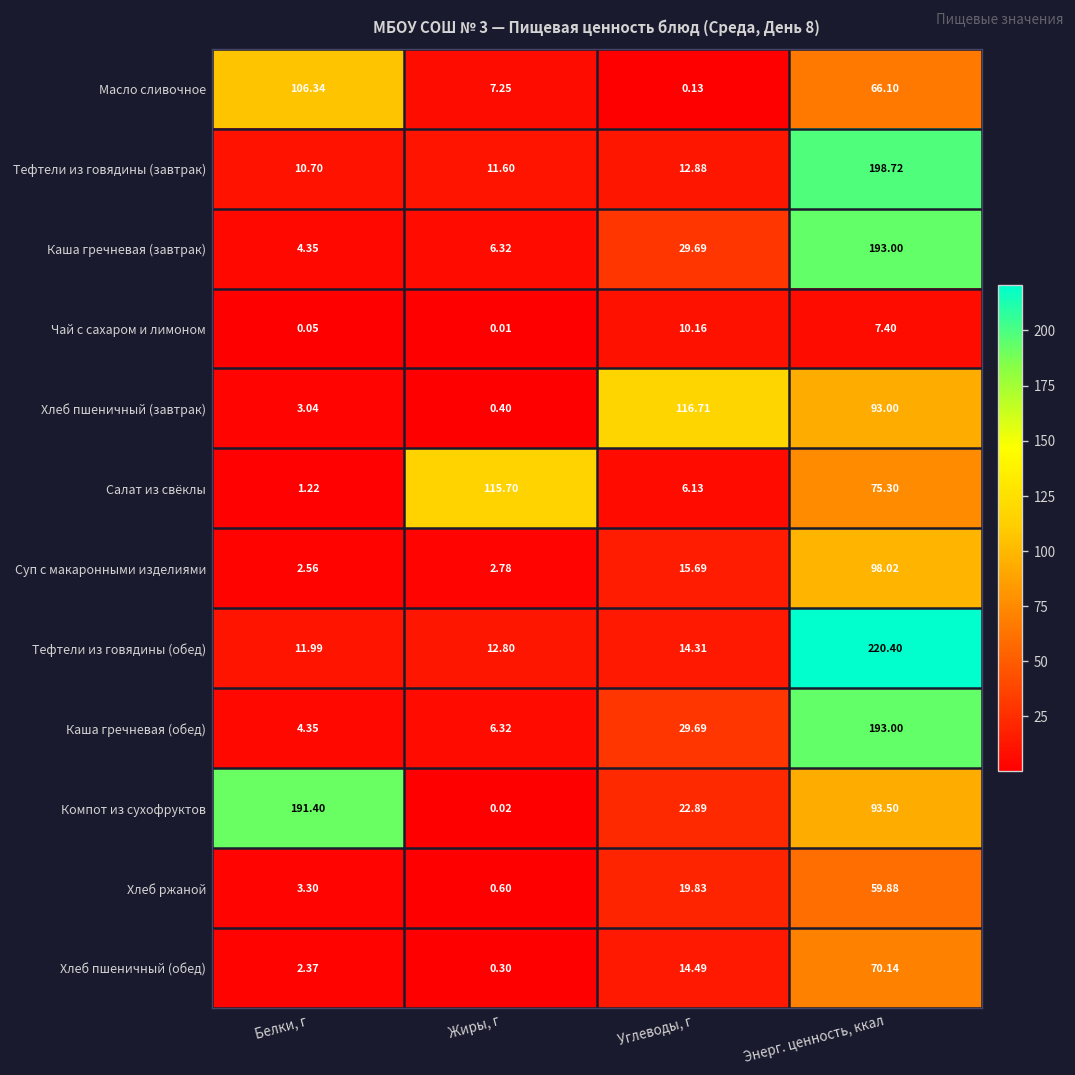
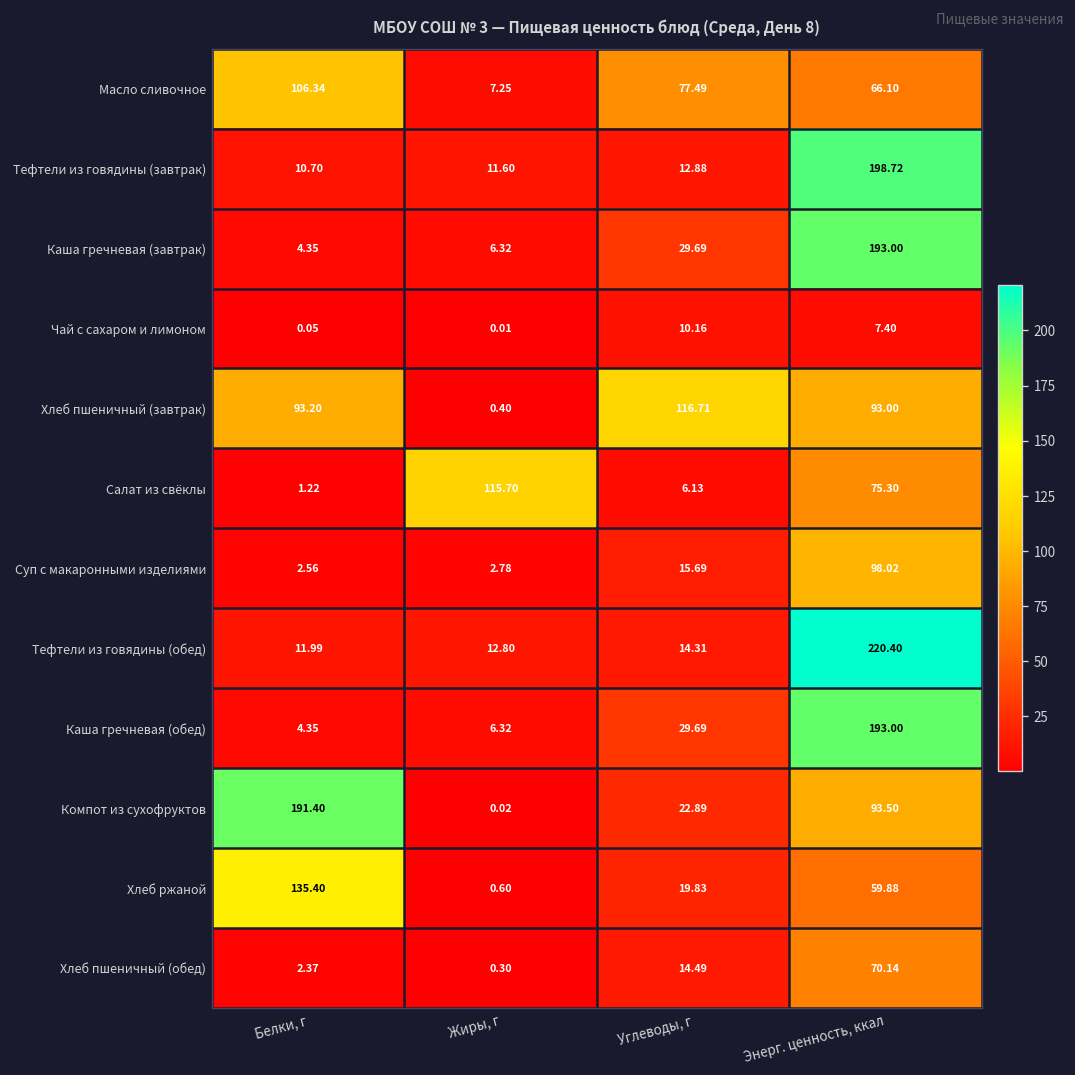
  {
    "Масло сливочное": {
      "Белки, г": 106.34,
      "Жиры, г": 7.25,
-     "Углеводы, г": 0.13,
+     "Углеводы, г": 77.49,
      "Энерг. ценность, ккал": 66.10
    },
    "Тефтели из говядины (завтрак)": {
      "Белки, г": 10.70,
      "Жиры, г": 11.60,
      "Углеводы, г": 12.88,
      "Энерг. ценность, ккал": 198.72
    },
    "Каша гречневая (завтрак)": {
      "Белки, г": 4.35,
      "Жиры, г": 6.32,
      "Углеводы, г": 29.69,
      "Энерг. ценность, ккал": 193.00
    },
    "Чай с сахаром и лимоном": {
      "Белки, г": 0.05,
      "Жиры, г": 0.01,
      "Углеводы, г": 10.16,
      "Энерг. ценность, ккал": 7.40
    },
    "Хлеб пшеничный (завтрак)": {
-     "Белки, г": 3.04,
+     "Белки, г": 93.20,
      "Жиры, г": 0.40,
      "Углеводы, г": 116.71,
      "Энерг. ценность, ккал": 93.00
    },
    "Салат из свёклы": {
      "Белки, г": 1.22,
      "Жиры, г": 115.70,
      "Углеводы, г": 6.13,
      "Энерг. ценность, ккал": 75.30
    },
    "Суп с макаронными изделиями": {
      "Белки, г": 2.56,
      "Жиры, г": 2.78,
      "Углеводы, г": 15.69,
      "Энерг. ценность, ккал": 98.02
    },
    "Тефтели из говядины (обед)": {
      "Белки, г": 11.99,
      "Жиры, г": 12.80,
      "Углеводы, г": 14.31,
      "Энерг. ценность, ккал": 220.40
    },
    "Каша гречневая (обед)": {
      "Белки, г": 4.35,
      "Жиры, г": 6.32,
      "Углеводы, г": 29.69,
      "Энерг. ценность, ккал": 193.00
    },
    "Компот из сухофруктов": {
      "Белки, г": 191.40,
      "Жиры, г": 0.02,
      "Углеводы, г": 22.89,
      "Энерг. ценность, ккал": 93.50
    },
    "Хлеб ржаной": {
-     "Белки, г": 3.30,
+     "Белки, г": 135.40,
      "Жиры, г": 0.60,
      "Углеводы, г": 19.83,
      "Энерг. ценность, ккал": 59.88
    },
    "Хлеб пшеничный (обед)": {
      "Белки, г": 2.37,
      "Жиры, г": 0.30,
      "Углеводы, г": 14.49,
      "Энерг. ценность, ккал": 70.14
    }
  }
